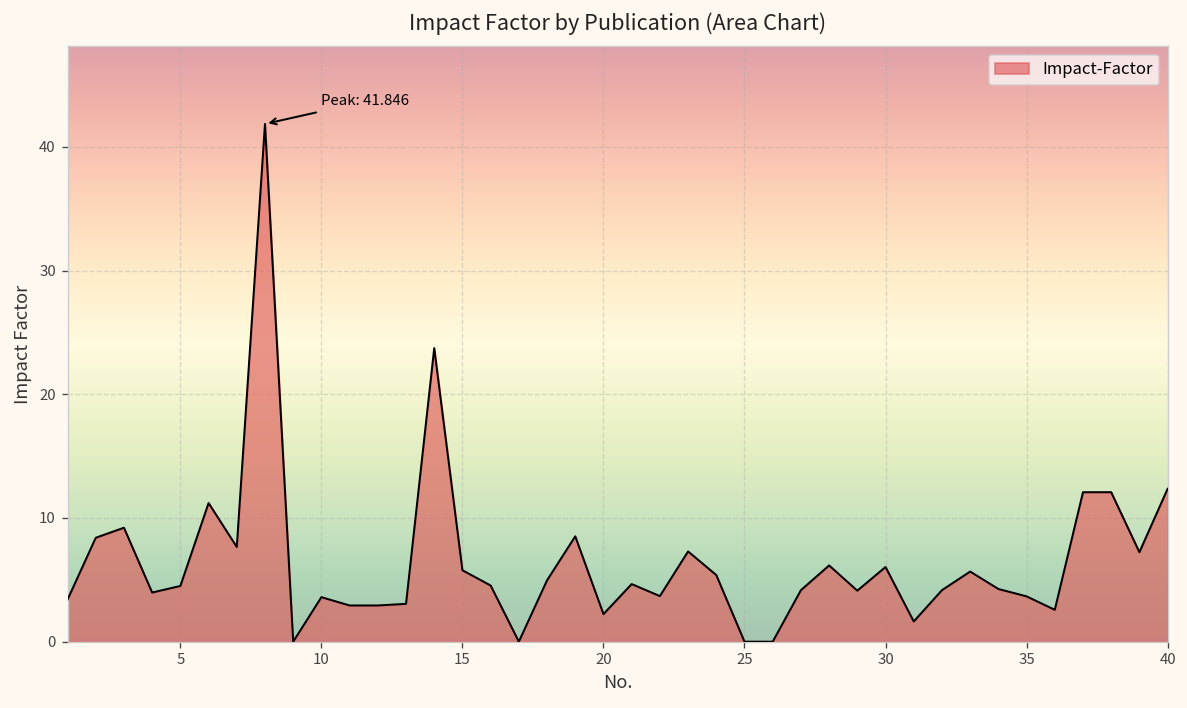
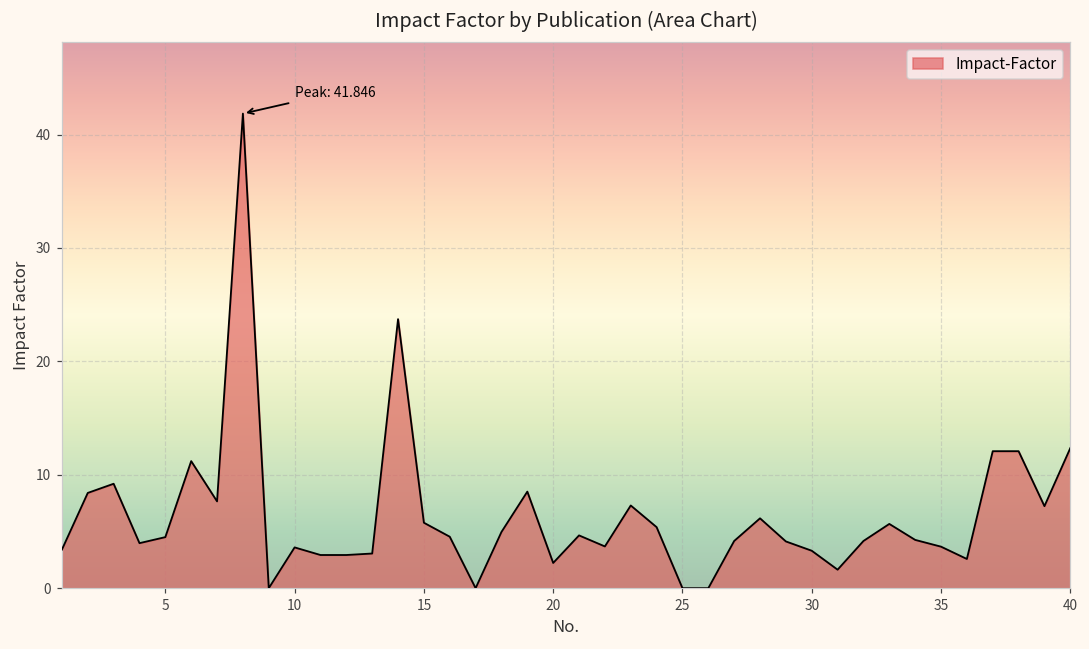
  {
    "5": 4.5,
    "10": 3.6,
    "15": 5.8,
    "20": 2.2,
    "25": 0.0,
-   "30": 6.0,
+   "30": 3.3,
    "35": 3.7,
    "40": 12.4
  }
